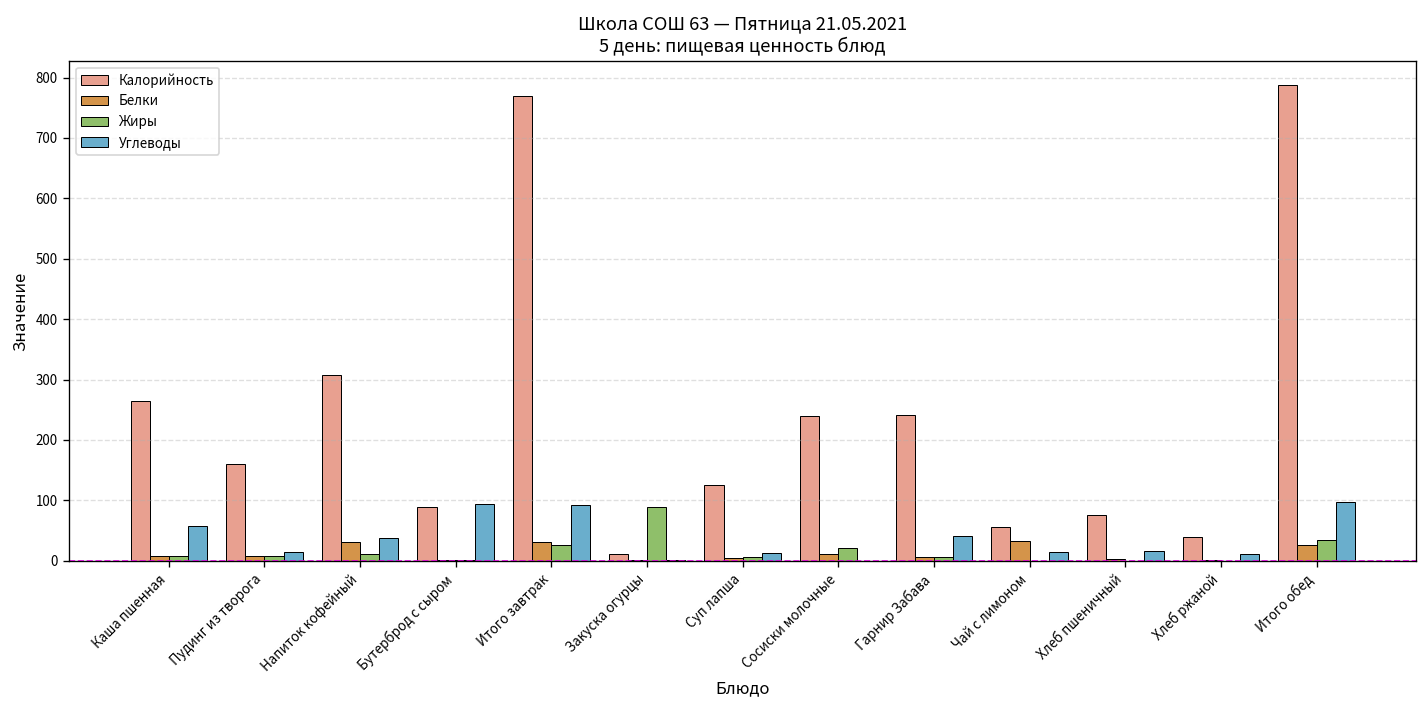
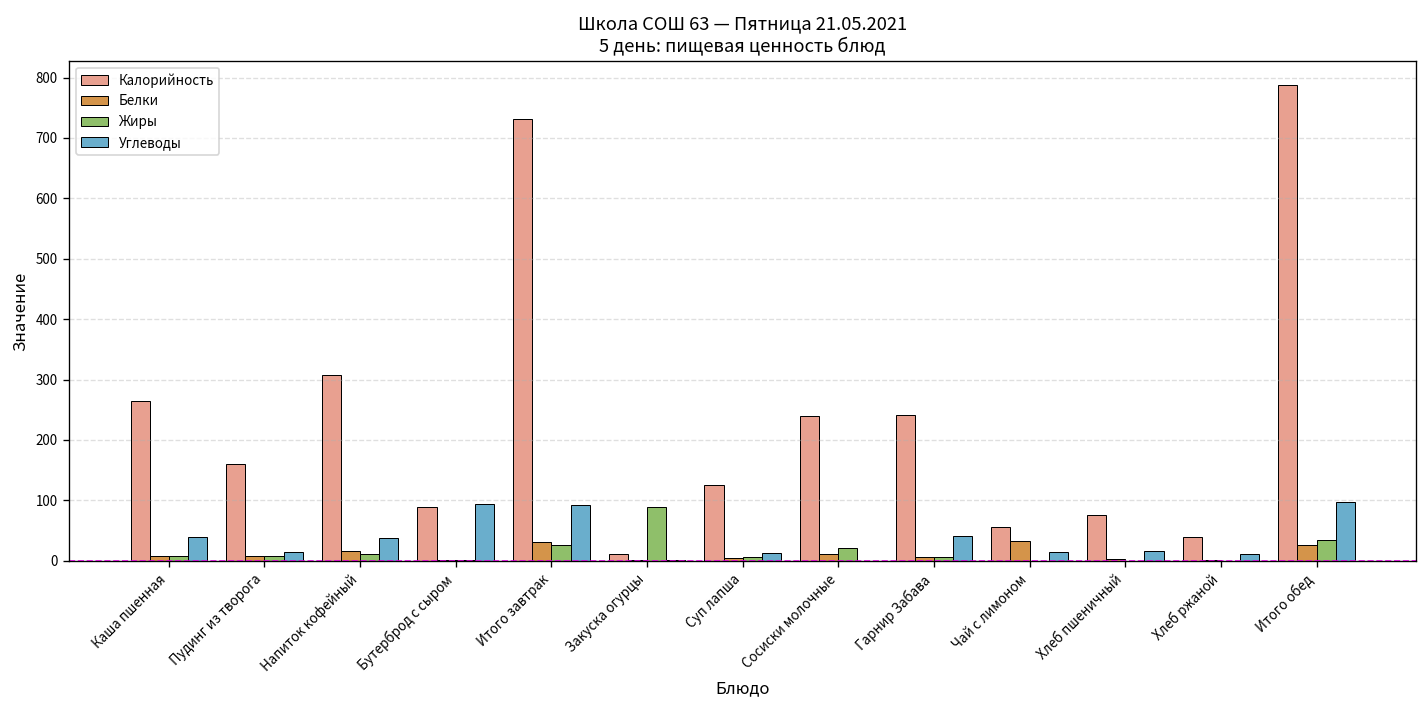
  {
    "Калорийность": {
      "Каша пшенная": 260,
      "Пудинг из творога": 160,
      "Напиток кофейный": 310,
      "Бутерброд с сыром": 90,
-     "Итого завтрак": 770,
+     "Итого завтрак": 730,
      "Закуска огурцы": 10,
      "Суп лапша": 130,
      "Сосиски молочные": 240,
      "Гарнир Забава": 240,
      "Чай с лимоном": 60,
      "Хлеб пшеничный": 80,
      "Хлеб ржаной": 40,
      "Итого обед": 790
    },
    "Белки": {
      "Каша пшенная": 10,
      "Пудинг из творога": 10,
-     "Напиток кофейный": 30,
+     "Напиток кофейный": 20,
      "Итого завтрак": 30,
      "Сосиски молочные": 10,
      "Гарнир Забава": 10,
      "Чай с лимоном": 30,
      "Итого обед": 30
    },
    "Жиры": {
      "Каша пшенная": 10,
      "Пудинг из творога": 10,
      "Напиток кофейный": 10,
      "Итого завтрак": 30,
      "Закуска огурцы": 90,
      "Суп лапша": 10,
      "Сосиски молочные": 20,
      "Гарнир Забава": 10,
      "Итого обед": 30
    },
    "Углеводы": {
-     "Каша пшенная": 60,
+     "Каша пшенная": 40,
      "Пудинг из творога": 10,
      "Напиток кофейный": 40,
      "Бутерброд с сыром": 90,
      "Итого завтрак": 90,
      "Суп лапша": 10,
      "Гарнир Забава": 40,
      "Чай с лимоном": 10,
      "Хлеб пшеничный": 20,
      "Хлеб ржаной": 10,
      "Итого обед": 100
    }
  }
